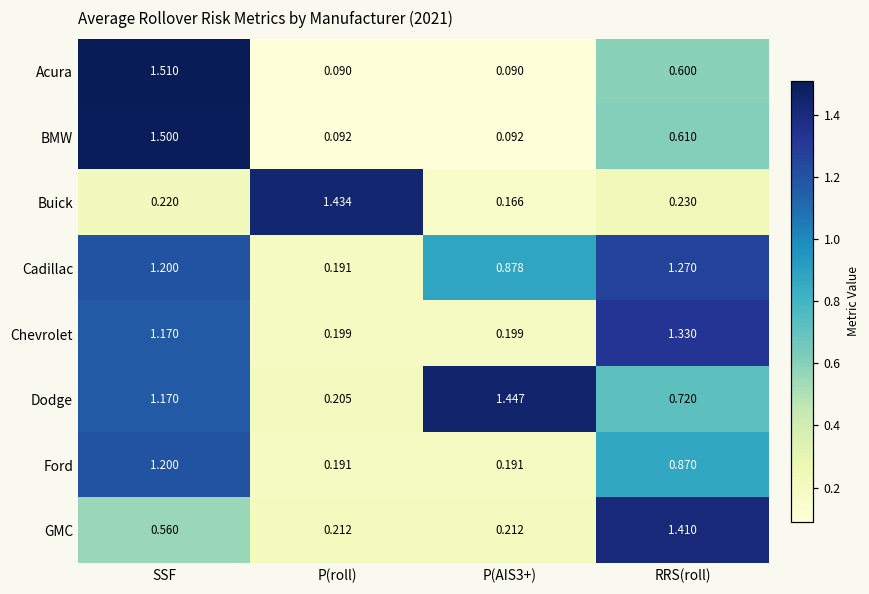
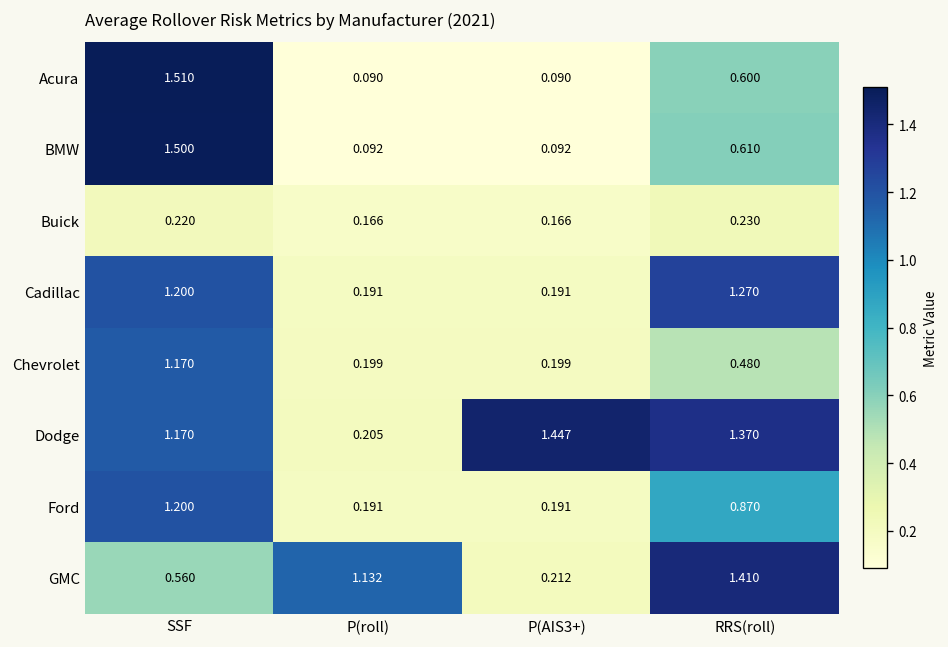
  {
    "Acura": {
      "SSF": 1.510,
      "P(roll)": 0.090,
      "P(AIS3+)": 0.090,
      "RRS(roll)": 0.600
    },
    "BMW": {
      "SSF": 1.500,
      "P(roll)": 0.092,
      "P(AIS3+)": 0.092,
      "RRS(roll)": 0.610
    },
    "Buick": {
      "SSF": 0.220,
-     "P(roll)": 1.434,
+     "P(roll)": 0.166,
      "P(AIS3+)": 0.166,
      "RRS(roll)": 0.230
    },
    "Cadillac": {
      "SSF": 1.200,
      "P(roll)": 0.191,
-     "P(AIS3+)": 0.878,
+     "P(AIS3+)": 0.191,
      "RRS(roll)": 1.270
    },
    "Chevrolet": {
      "SSF": 1.170,
      "P(roll)": 0.199,
      "P(AIS3+)": 0.199,
-     "RRS(roll)": 1.330
+     "RRS(roll)": 0.480
    },
    "Dodge": {
      "SSF": 1.170,
      "P(roll)": 0.205,
      "P(AIS3+)": 1.447,
-     "RRS(roll)": 0.720
+     "RRS(roll)": 1.370
    },
    "Ford": {
      "SSF": 1.200,
      "P(roll)": 0.191,
      "P(AIS3+)": 0.191,
      "RRS(roll)": 0.870
    },
    "GMC": {
      "SSF": 0.560,
-     "P(roll)": 0.212,
+     "P(roll)": 1.132,
      "P(AIS3+)": 0.212,
      "RRS(roll)": 1.410
    }
  }
